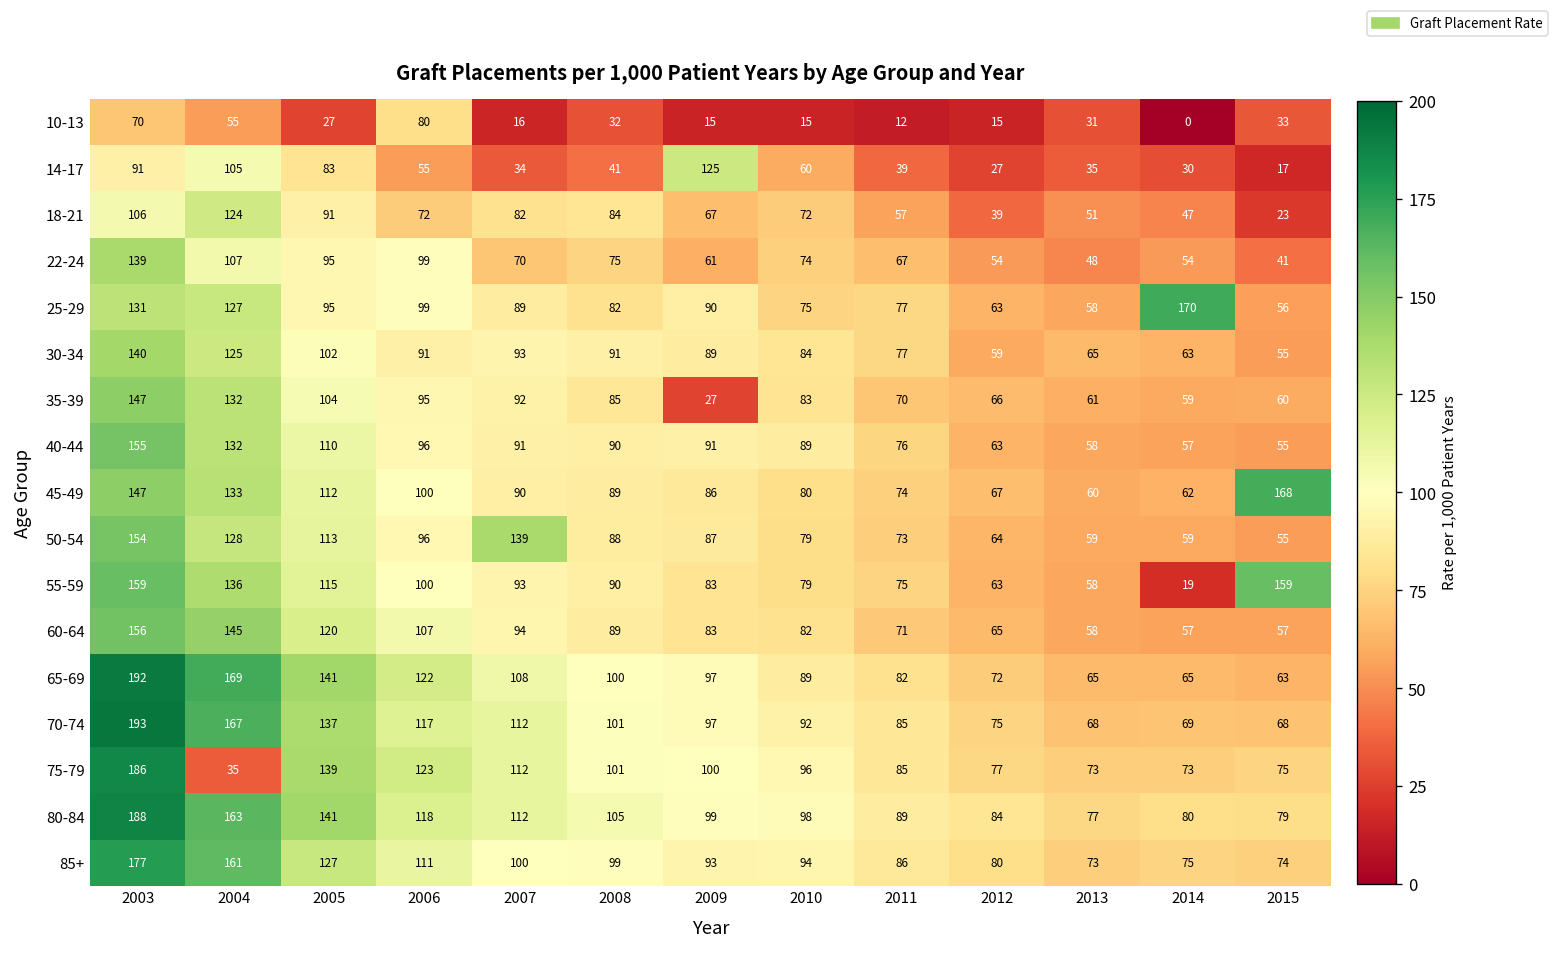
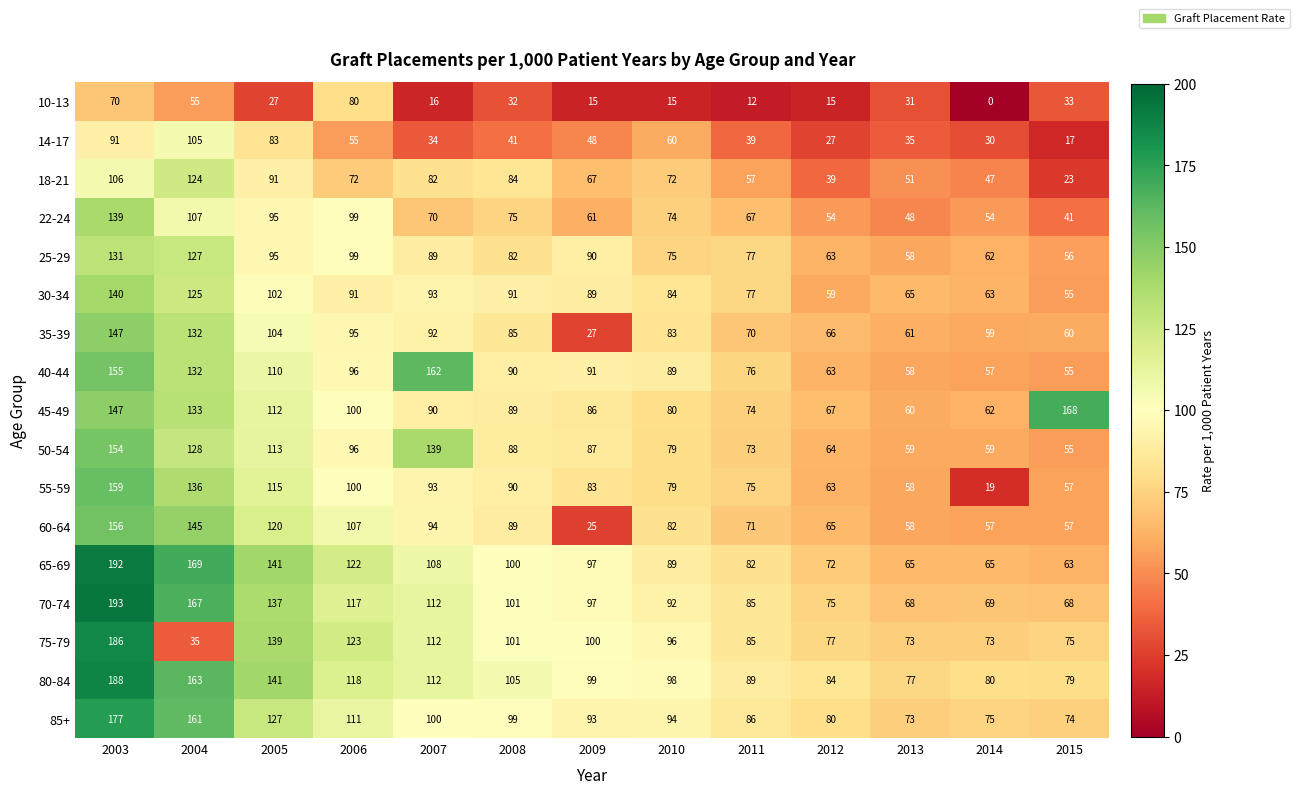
  {
    "14-17": {
      "2003": 91,
      "2004": 105,
      "2005": 83,
      "2006": 55,
      "2007": 34,
      "2008": 41,
-     "2009": 125,
+     "2009": 48,
      "2010": 60,
      "2011": 39,
      "2012": 27,
      "2013": 35,
      "2014": 30,
      "2015": 17
    },
    "25-29": {
      "2003": 131,
      "2004": 127,
      "2005": 95,
      "2006": 99,
      "2007": 89,
      "2008": 82,
      "2009": 90,
      "2010": 75,
      "2011": 77,
      "2012": 63,
      "2013": 58,
-     "2014": 170,
+     "2014": 62,
      "2015": 56
    },
    "40-44": {
      "2003": 155,
      "2004": 132,
      "2005": 110,
      "2006": 96,
-     "2007": 91,
+     "2007": 162,
      "2008": 90,
      "2009": 91,
      "2010": 89,
      "2011": 76,
      "2012": 63,
      "2013": 58,
      "2014": 57,
      "2015": 55
    },
    "55-59": {
      "2003": 159,
      "2004": 136,
      "2005": 115,
      "2006": 100,
      "2007": 93,
      "2008": 90,
      "2009": 83,
      "2010": 79,
      "2011": 75,
      "2012": 63,
      "2013": 58,
      "2014": 19,
-     "2015": 159
+     "2015": 57
    },
    "60-64": {
      "2003": 156,
      "2004": 145,
      "2005": 120,
      "2006": 107,
      "2007": 94,
      "2008": 89,
-     "2009": 83,
+     "2009": 25,
      "2010": 82,
      "2011": 71,
      "2012": 65,
      "2013": 58,
      "2014": 57,
      "2015": 57
    }
  }
